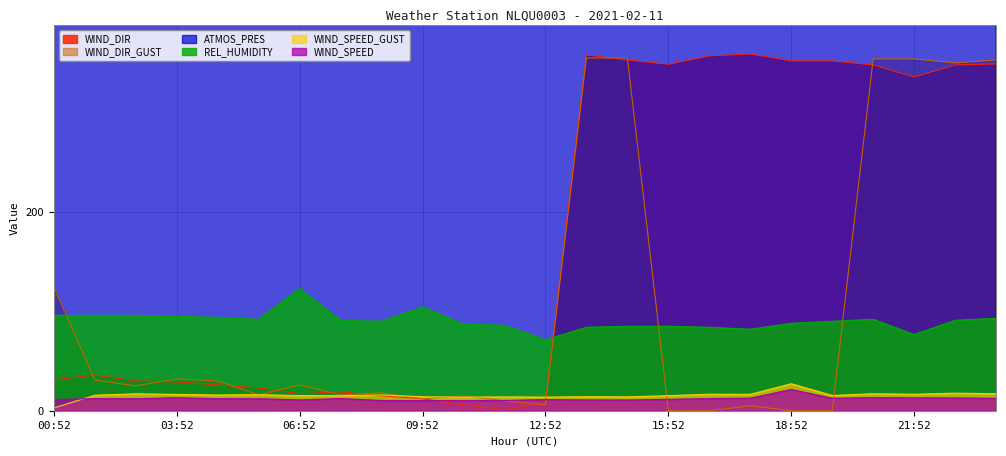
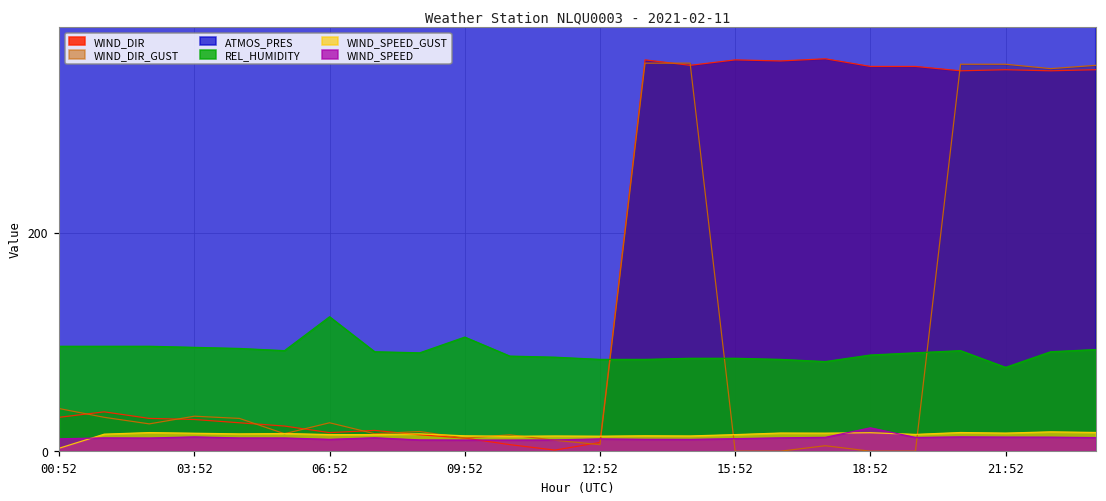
  {
    "WIND_DIR": {
      "00:52": 30,
      "03:52": 30,
-     "15:52": 350,
+     "15:52": 360,
      "18:52": 350,
-     "21:52": 340
+     "21:52": 350
    },
    "WIND_DIR_GUST": {
-     "00:52": 130,
+     "00:52": 40,
      "03:52": 30,
      "06:52": 30,
      "15:52": 0,
      "18:52": 0,
      "21:52": 350
    },
    "REL_HUMIDITY": {
      "00:52": 100,
      "03:52": 100,
      "06:52": 120,
      "09:52": 100,
-     "12:52": 70,
+     "12:52": 80,
      "15:52": 90,
      "18:52": 90,
      "21:52": 80
    },
    "WIND_SPEED_GUST": {
      "00:52": 0,
      "03:52": 20,
      "15:52": 20,
-     "18:52": 30,
+     "18:52": 20,
      "21:52": 20
    },
    "WIND_SPEED": {
      "00:52": 10,
      "03:52": 10,
      "06:52": 10,
      "15:52": 10,
      "18:52": 20,
      "21:52": 10
    }
  }
